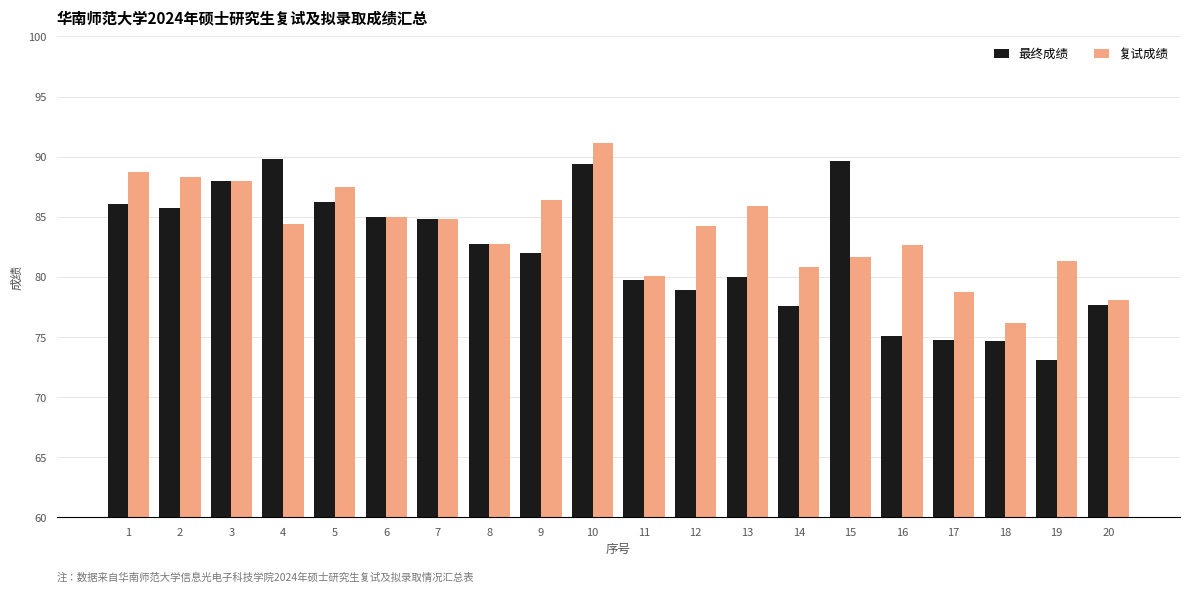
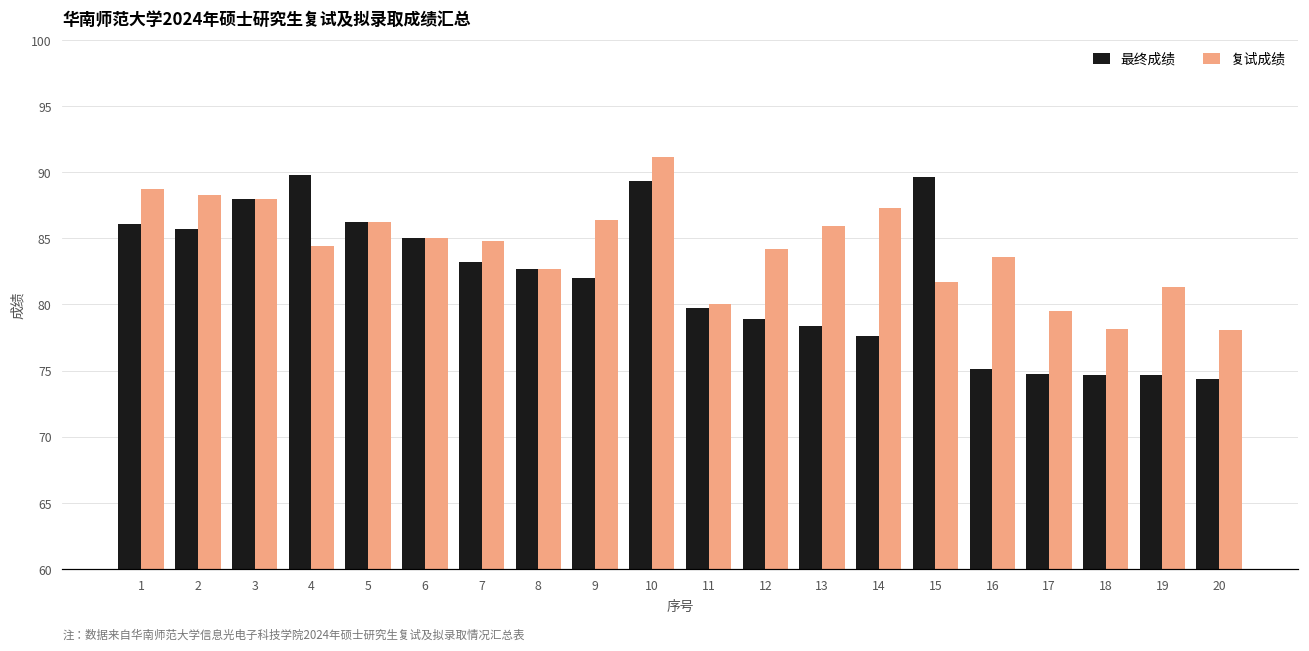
  {
    "最终成绩": {
      "1": 86.1,
      "2": 85.7,
      "3": 88.0,
      "4": 89.8,
      "5": 86.2,
      "6": 85.0,
-     "7": 84.8,
+     "7": 83.2,
      "8": 82.7,
      "9": 82.0,
      "10": 89.4,
      "11": 79.8,
      "12": 78.9,
-     "13": 80.0,
+     "13": 78.4,
      "14": 77.6,
      "15": 89.6,
      "16": 75.1,
      "17": 74.7,
      "18": 74.7,
-     "19": 73.1,
-     "20": 77.7
+     "19": 74.7,
+     "20": 74.3
    },
    "复试成绩": {
      "1": 88.7,
      "2": 88.3,
      "3": 88.0,
      "4": 84.4,
-     "5": 87.5,
+     "5": 86.2,
      "6": 85.0,
      "7": 84.8,
      "8": 82.7,
      "9": 86.4,
      "10": 91.1,
      "11": 80.1,
      "12": 84.2,
      "13": 85.9,
-     "14": 80.8,
+     "14": 87.3,
      "15": 81.7,
-     "16": 82.7,
-     "17": 78.8,
-     "18": 76.2,
+     "16": 83.6,
+     "17": 79.5,
+     "18": 78.1,
      "19": 81.3,
      "20": 78.1
    }
  }
